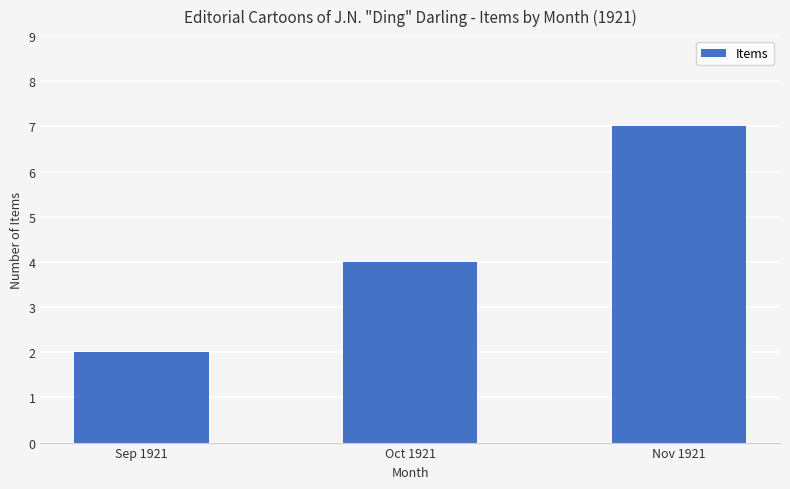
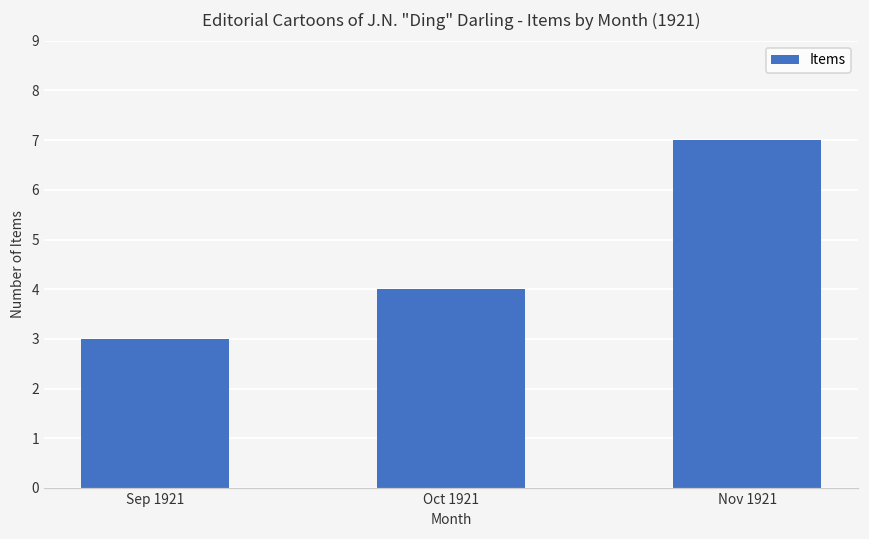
  {
-   "Sep 1921": 2,
+   "Sep 1921": 3,
    "Oct 1921": 4,
    "Nov 1921": 7
  }
